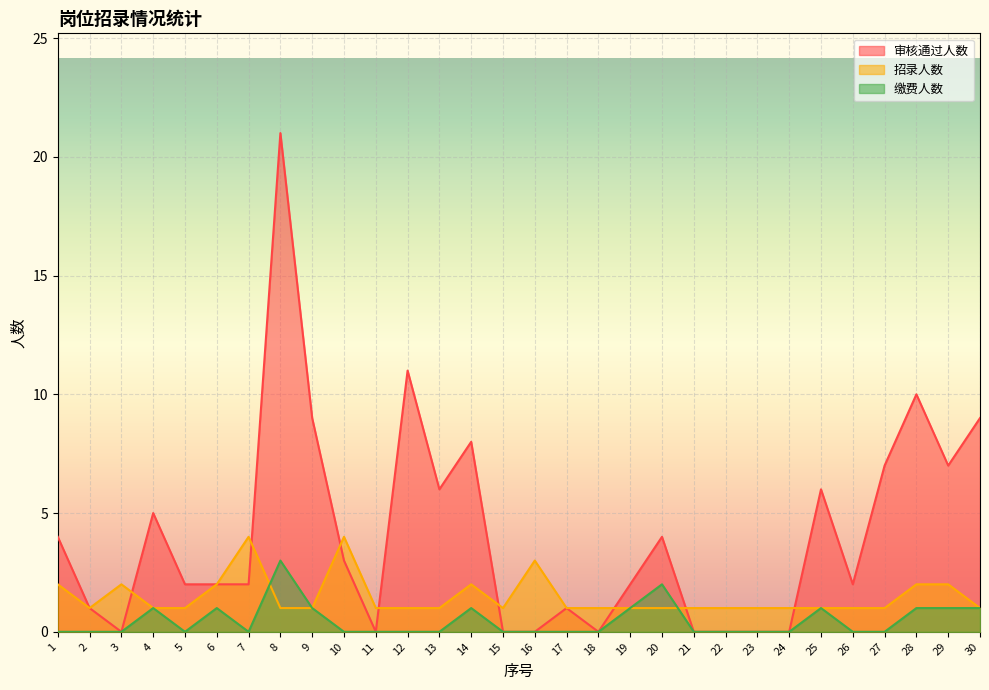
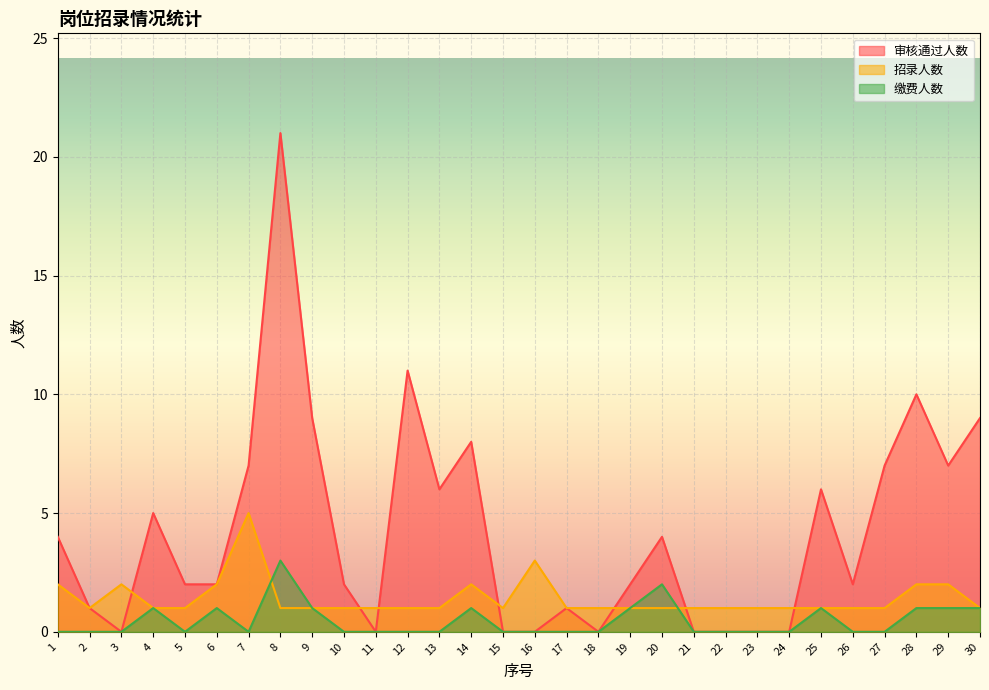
  {
    "审核通过人数": {
      "1": 4,
      "4": 5,
      "5": 2,
-     "7": 2,
+     "7": 7,
      "8": 21,
      "9": 9,
-     "10": 3,
+     "10": 2,
      "12": 11,
      "13": 6,
      "14": 8,
      "19": 2,
      "20": 4,
      "25": 6,
      "26": 2,
      "27": 7,
      "28": 10,
      "29": 7,
      "30": 9
    },
    "招录人数": {
      "1": 2,
      "3": 2,
      "5": 1,
-     "7": 4,
+     "7": 5,
      "8": 1,
-     "10": 4,
+     "10": 1,
      "11": 1,
      "12": 1,
      "13": 1,
      "14": 2,
      "15": 1,
      "16": 3,
      "18": 1,
      "20": 1,
      "21": 1,
      "22": 1,
      "23": 1,
      "24": 1,
      "26": 1,
      "27": 1,
      "28": 2,
      "29": 2
    },
    "缴费人数": {
      "1": 0,
      "2": 0,
      "5": 0,
      "6": 1,
      "7": 0,
      "8": 3,
      "10": 0,
      "12": 0,
      "13": 0,
      "14": 1,
      "17": 0,
      "20": 2,
      "26": 0,
      "27": 0,
      "28": 1,
      "29": 1
    }
  }
